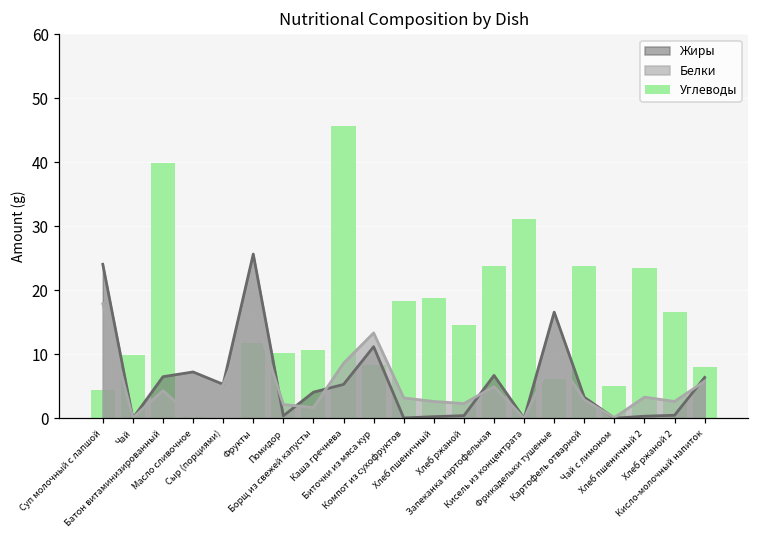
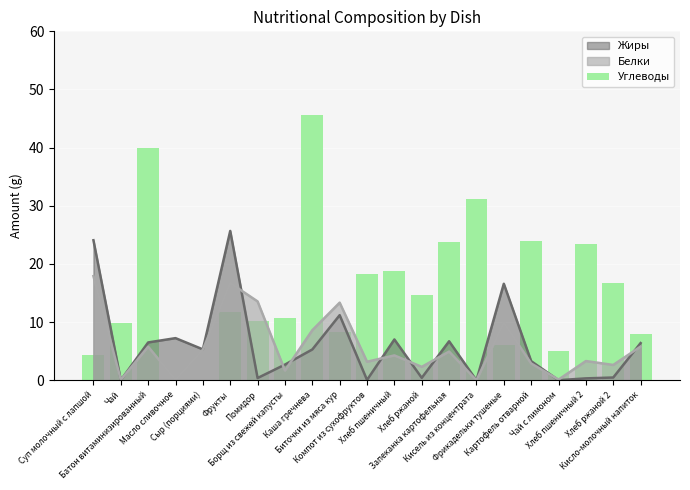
  {
    "Жиры": {
      "Суп молочный с лапшой": 24,
      "Батон витаминизированный": 7,
      "Масло сливочное": 7,
      "Фрукты": 26,
      "Помидор": 0,
-     "Борщ из свежей капусты": 4,
+     "Борщ из свежей капусты": 3,
      "Каша гречнева": 5,
      "Биточки из мяса кур": 11,
      "Компот из сухофруктов": 0,
-     "Хлеб пшеничный": 0,
+     "Хлеб пшеничный": 7,
      "Хлеб ржаной": 0,
      "Запеканка картофельная": 7,
      "Фрикадельки тушеные": 17,
      "Хлеб пшеничный 2": 0,
      "Хлеб ржаной 2": 0,
      "Кисло-молочный напиток": 6
    },
    "Углеводы": {
      "Суп молочный с лапшой": 4,
      "Чай": 10,
      "Батон витаминизированный": 40,
      "Сыр (порциями)": 0,
      "Фрукты": 12,
      "Помидор": 10,
      "Борщ из свежей капусты": 11,
      "Каша гречнева": 46,
      "Биточки из мяса кур": 8,
      "Компот из сухофруктов": 18,
      "Хлеб пшеничный": 19,
      "Хлеб ржаной": 15,
      "Запеканка картофельная": 24,
      "Кисель из концентрата": 31,
      "Фрикадельки тушеные": 6,
      "Картофель отварной": 24,
      "Чай с лимоном": 5,
      "Хлеб пшеничный 2": 23,
      "Хлеб ржаной 2": 17,
      "Кисло-молочный напиток": 8
    },
    "Белки": {
      "Суп молочный с лапшой": 18,
-     "Батон витаминизированный": 4,
+     "Батон витаминизированный": 6,
      "Масло сливочное": 0,
      "Фрукты": 17,
-     "Помидор": 2,
+     "Помидор": 14,
      "Борщ из свежей капусты": 2,
      "Каша гречнева": 9,
      "Биточки из мяса кур": 13,
      "Компот из сухофруктов": 3,
-     "Хлеб пшеничный": 3,
+     "Хлеб пшеничный": 4,
      "Хлеб ржаной": 2,
      "Запеканка картофельная": 5,
      "Фрикадельки тушеные": 10,
      "Хлеб пшеничный 2": 3,
      "Хлеб ржаной 2": 3,
      "Кисло-молочный напиток": 6
    }
  }
